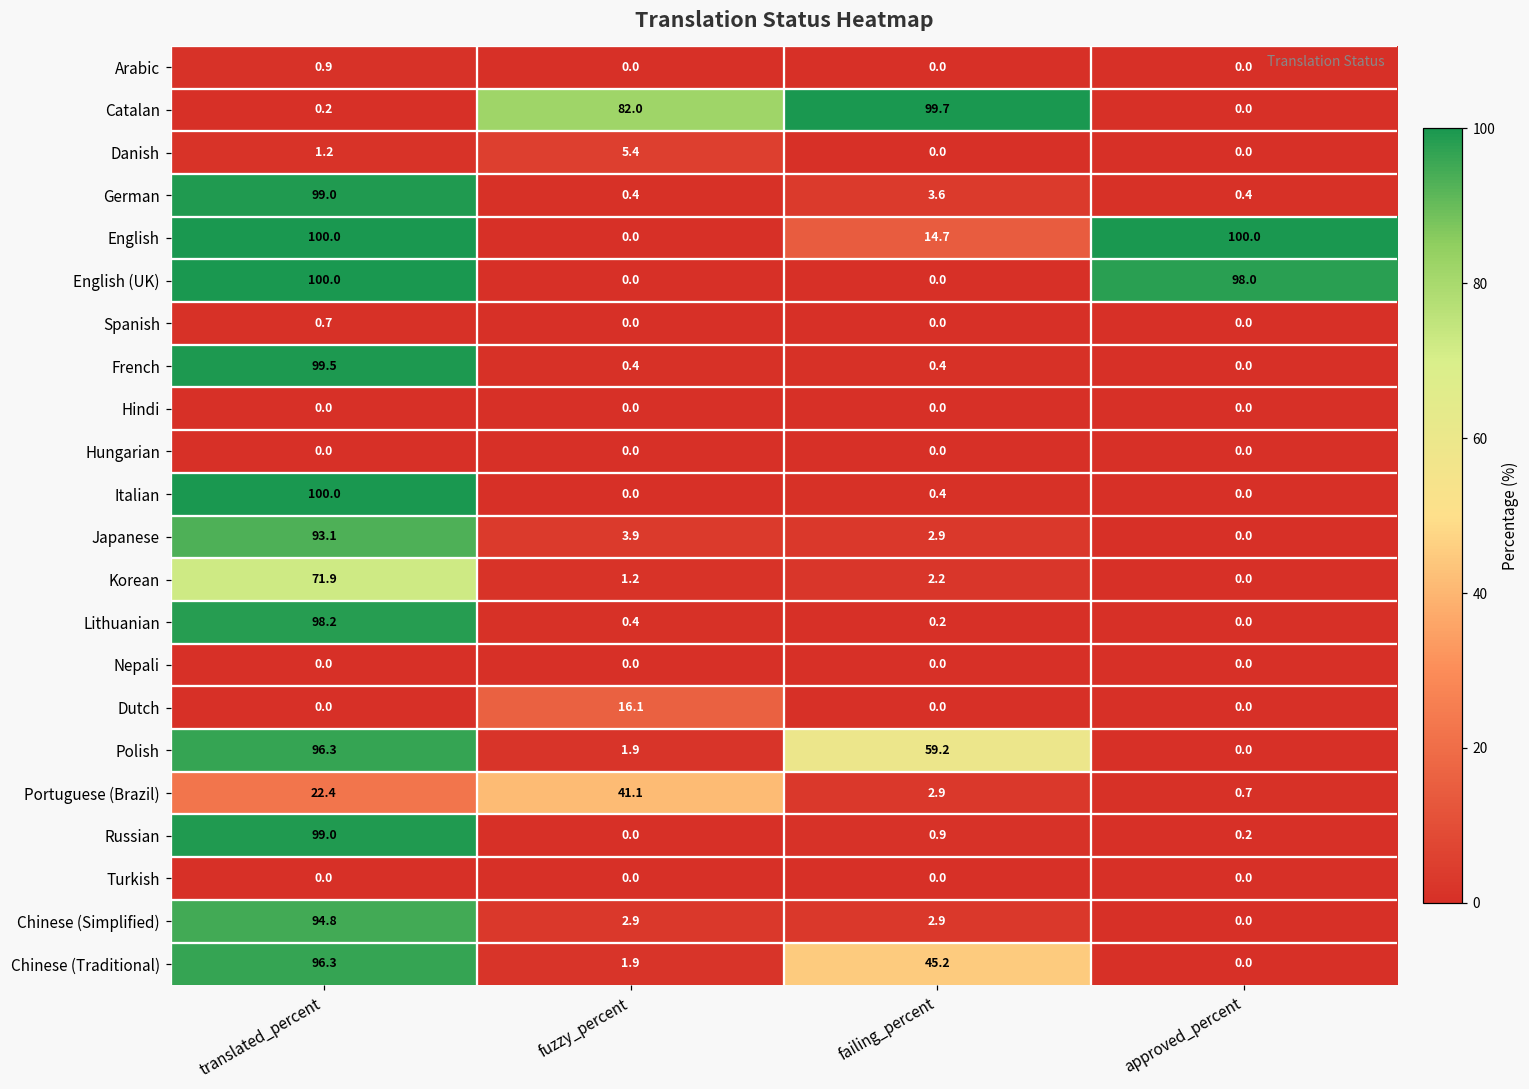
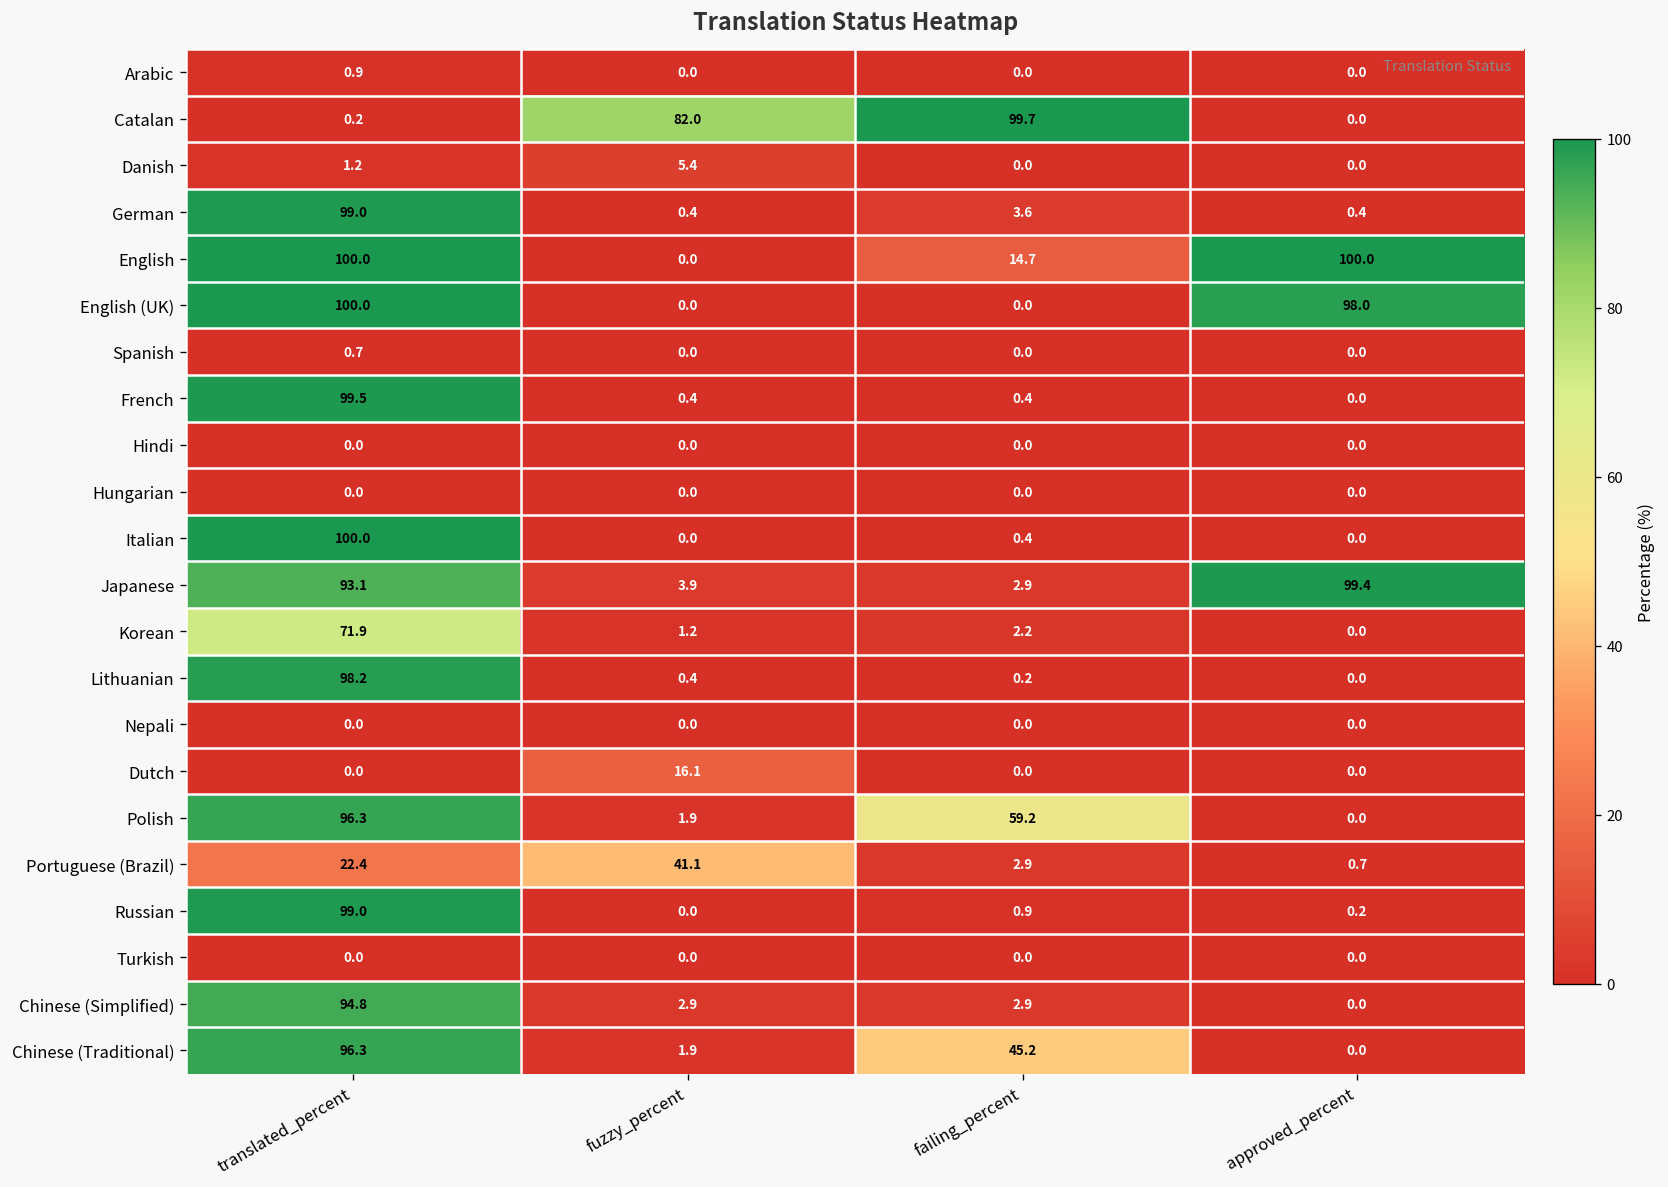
  {
    "Arabic": {
      "translated_percent": 0.9,
      "fuzzy_percent": 0.0,
      "failing_percent": 0.0
    },
    "Catalan": {
      "translated_percent": 0.2,
      "fuzzy_percent": 82.0,
      "failing_percent": 99.7,
      "approved_percent": 0.0
    },
    "Danish": {
      "translated_percent": 1.2,
      "fuzzy_percent": 5.4,
      "failing_percent": 0.0,
      "approved_percent": 0.0
    },
    "German": {
      "translated_percent": 99.0,
      "fuzzy_percent": 0.4,
      "failing_percent": 3.6,
      "approved_percent": 0.4
    },
    "English": {
      "translated_percent": 100.0,
      "fuzzy_percent": 0.0,
      "failing_percent": 14.7,
      "approved_percent": 100.0
    },
    "English (UK)": {
      "translated_percent": 100.0,
      "fuzzy_percent": 0.0,
      "failing_percent": 0.0,
      "approved_percent": 98.0
    },
    "Spanish": {
      "translated_percent": 0.7,
      "fuzzy_percent": 0.0,
      "failing_percent": 0.0,
      "approved_percent": 0.0
    },
    "French": {
      "translated_percent": 99.5,
      "fuzzy_percent": 0.4,
      "failing_percent": 0.4,
      "approved_percent": 0.0
    },
    "Hindi": {
      "translated_percent": 0.0,
      "fuzzy_percent": 0.0,
      "failing_percent": 0.0,
      "approved_percent": 0.0
    },
    "Hungarian": {
      "translated_percent": 0.0,
      "fuzzy_percent": 0.0,
      "failing_percent": 0.0,
      "approved_percent": 0.0
    },
    "Italian": {
      "translated_percent": 100.0,
      "fuzzy_percent": 0.0,
      "failing_percent": 0.4,
      "approved_percent": 0.0
    },
    "Japanese": {
      "translated_percent": 93.1,
      "fuzzy_percent": 3.9,
      "failing_percent": 2.9,
-     "approved_percent": 0.0
+     "approved_percent": 99.4
    },
    "Korean": {
      "translated_percent": 71.9,
      "fuzzy_percent": 1.2,
      "failing_percent": 2.2,
      "approved_percent": 0.0
    },
    "Lithuanian": {
      "translated_percent": 98.2,
      "fuzzy_percent": 0.4,
      "failing_percent": 0.2,
      "approved_percent": 0.0
    },
    "Nepali": {
      "translated_percent": 0.0,
      "fuzzy_percent": 0.0,
      "failing_percent": 0.0,
      "approved_percent": 0.0
    },
    "Dutch": {
      "translated_percent": 0.0,
      "fuzzy_percent": 16.1,
      "failing_percent": 0.0,
      "approved_percent": 0.0
    },
    "Polish": {
      "translated_percent": 96.3,
      "fuzzy_percent": 1.9,
      "failing_percent": 59.2,
      "approved_percent": 0.0
    },
    "Portuguese (Brazil)": {
      "translated_percent": 22.4,
      "fuzzy_percent": 41.1,
      "failing_percent": 2.9,
      "approved_percent": 0.7
    },
    "Russian": {
      "translated_percent": 99.0,
      "fuzzy_percent": 0.0,
      "failing_percent": 0.9,
      "approved_percent": 0.2
    },
    "Turkish": {
      "translated_percent": 0.0,
      "fuzzy_percent": 0.0,
      "failing_percent": 0.0,
      "approved_percent": 0.0
    },
    "Chinese (Simplified)": {
      "translated_percent": 94.8,
      "fuzzy_percent": 2.9,
      "failing_percent": 2.9,
      "approved_percent": 0.0
    },
    "Chinese (Traditional)": {
      "translated_percent": 96.3,
      "fuzzy_percent": 1.9,
      "failing_percent": 45.2,
      "approved_percent": 0.0
    }
  }
